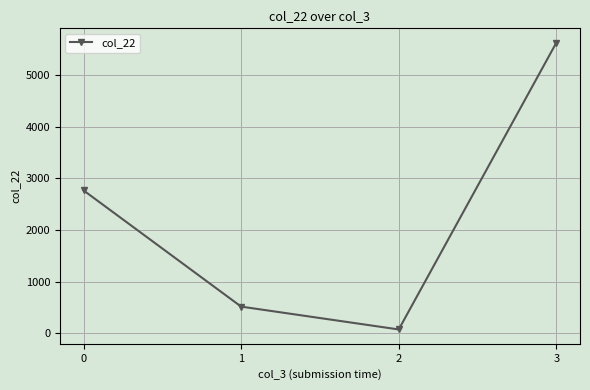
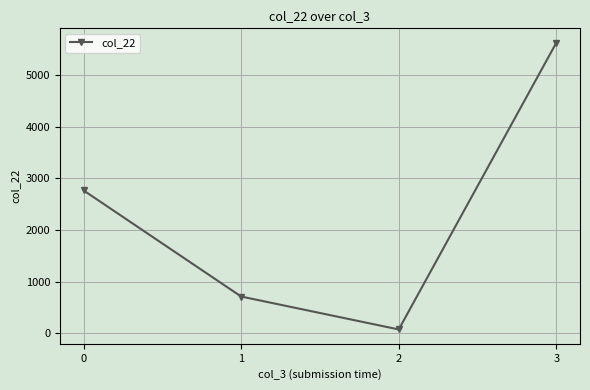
  {
    "0": 2800,
-   "1": 500,
+   "1": 700,
    "2": 100,
    "3": 5600
  }
